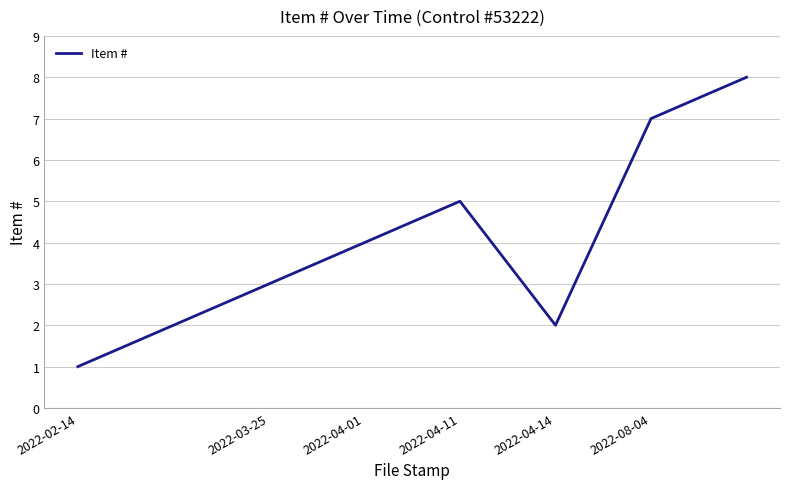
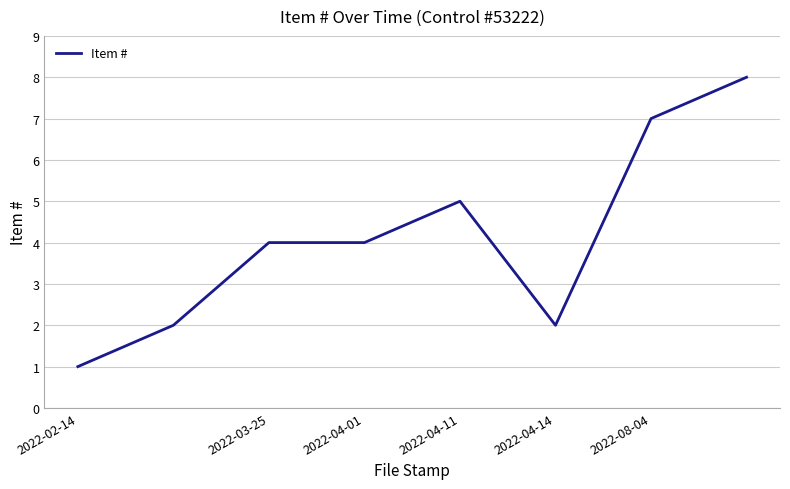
  {
-   "2022-03-25": 3,
+   "2022-03-25": 4,
    "2022-04-01": 4,
    "2022-04-11": 5,
    "2022-04-14": 2
  }
